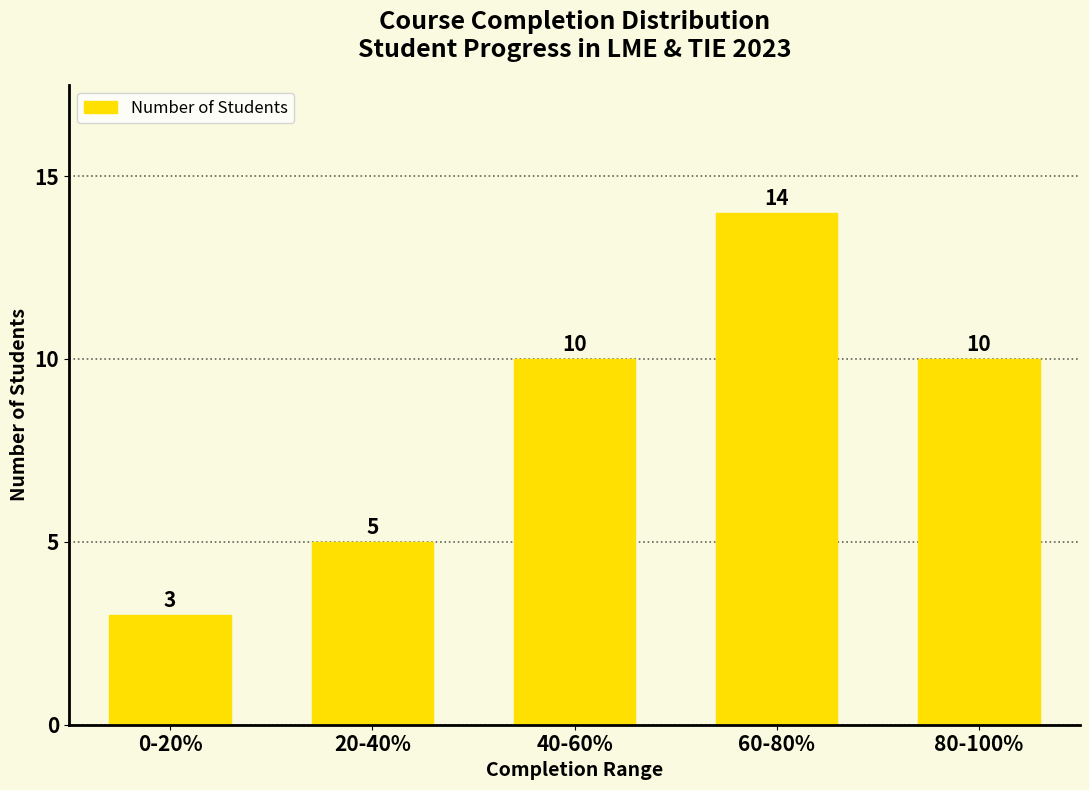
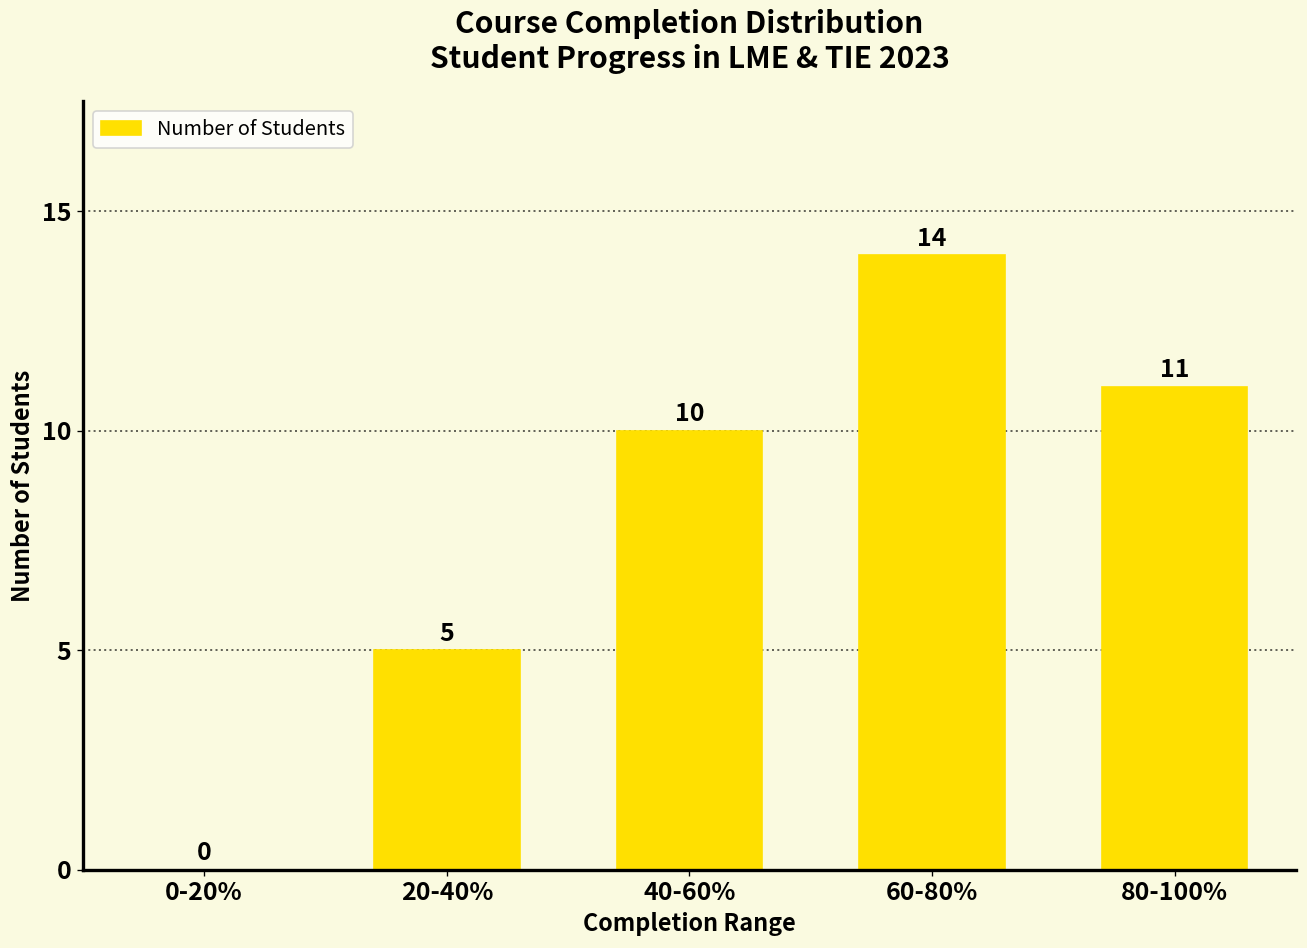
  {
-   "0-20%": 3,
+   "0-20%": 0,
    "20-40%": 5,
    "40-60%": 10,
    "60-80%": 14,
-   "80-100%": 10
+   "80-100%": 11
  }
